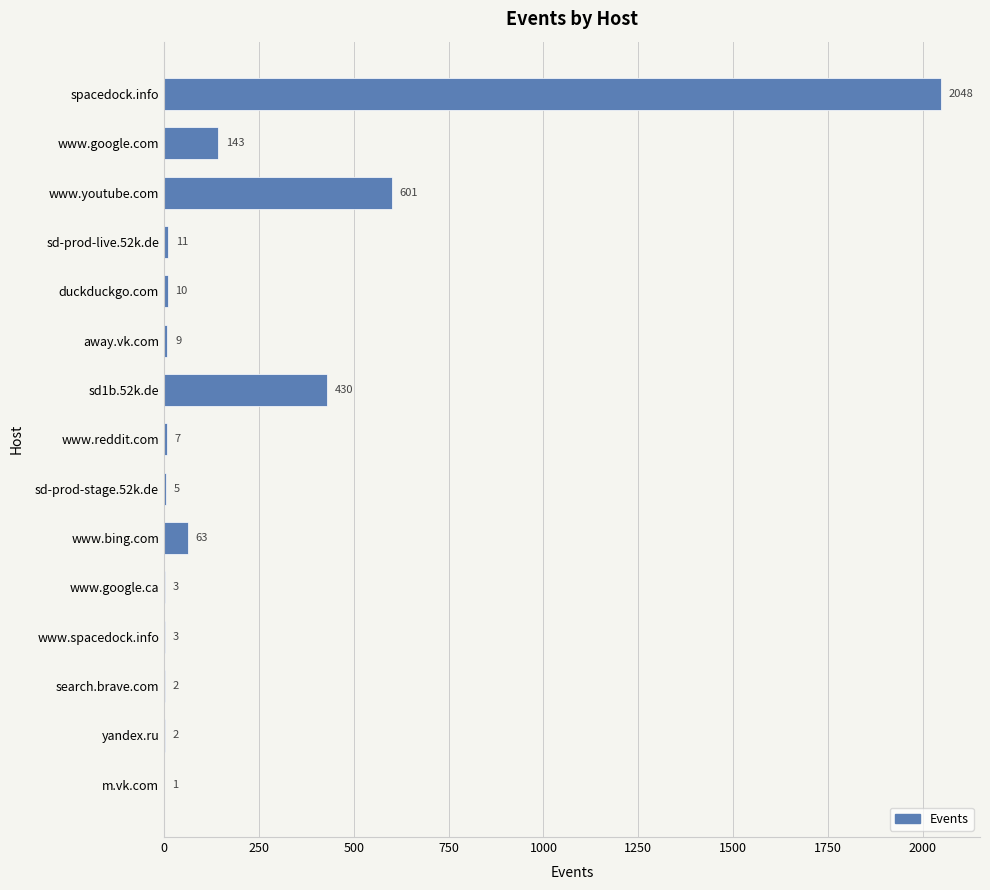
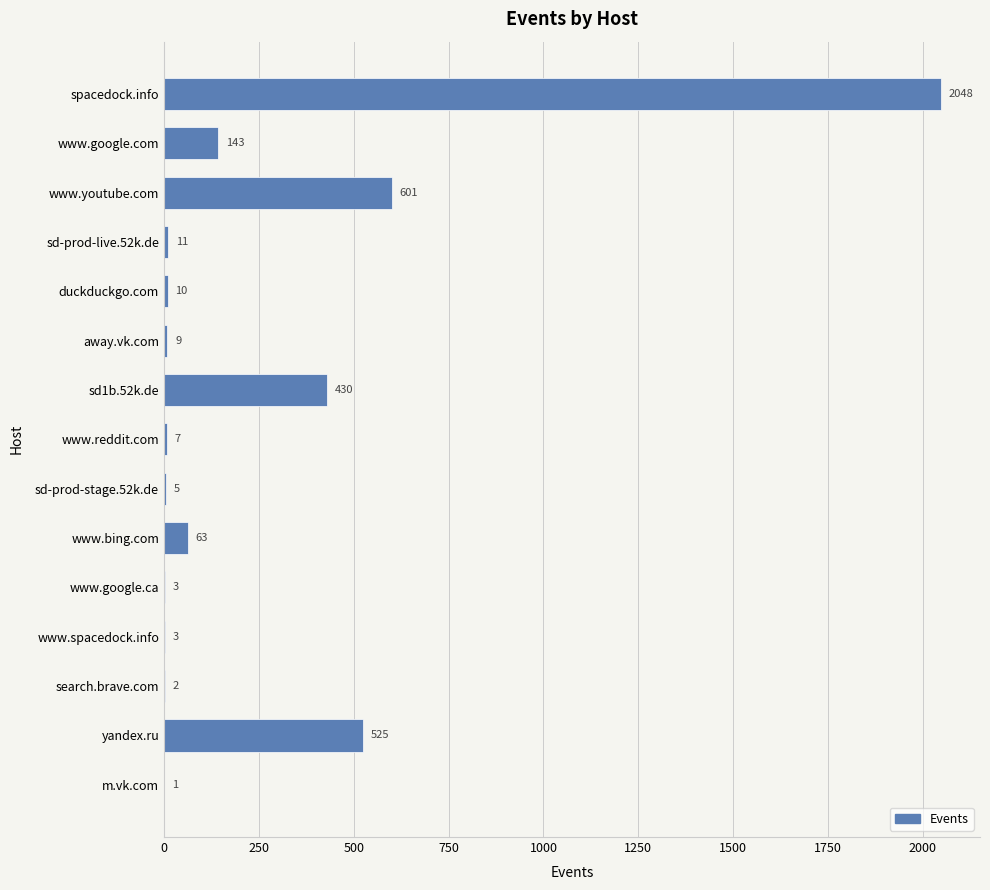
  {
    "spacedock.info": 2048,
    "www.google.com": 143,
    "www.youtube.com": 601,
    "sd-prod-live.52k.de": 11,
    "duckduckgo.com": 10,
    "away.vk.com": 9,
    "sd1b.52k.de": 430,
    "www.reddit.com": 7,
    "sd-prod-stage.52k.de": 5,
    "www.bing.com": 63,
    "www.google.ca": 3,
    "www.spacedock.info": 3,
    "search.brave.com": 2,
-   "yandex.ru": 2,
+   "yandex.ru": 525,
    "m.vk.com": 1
  }
